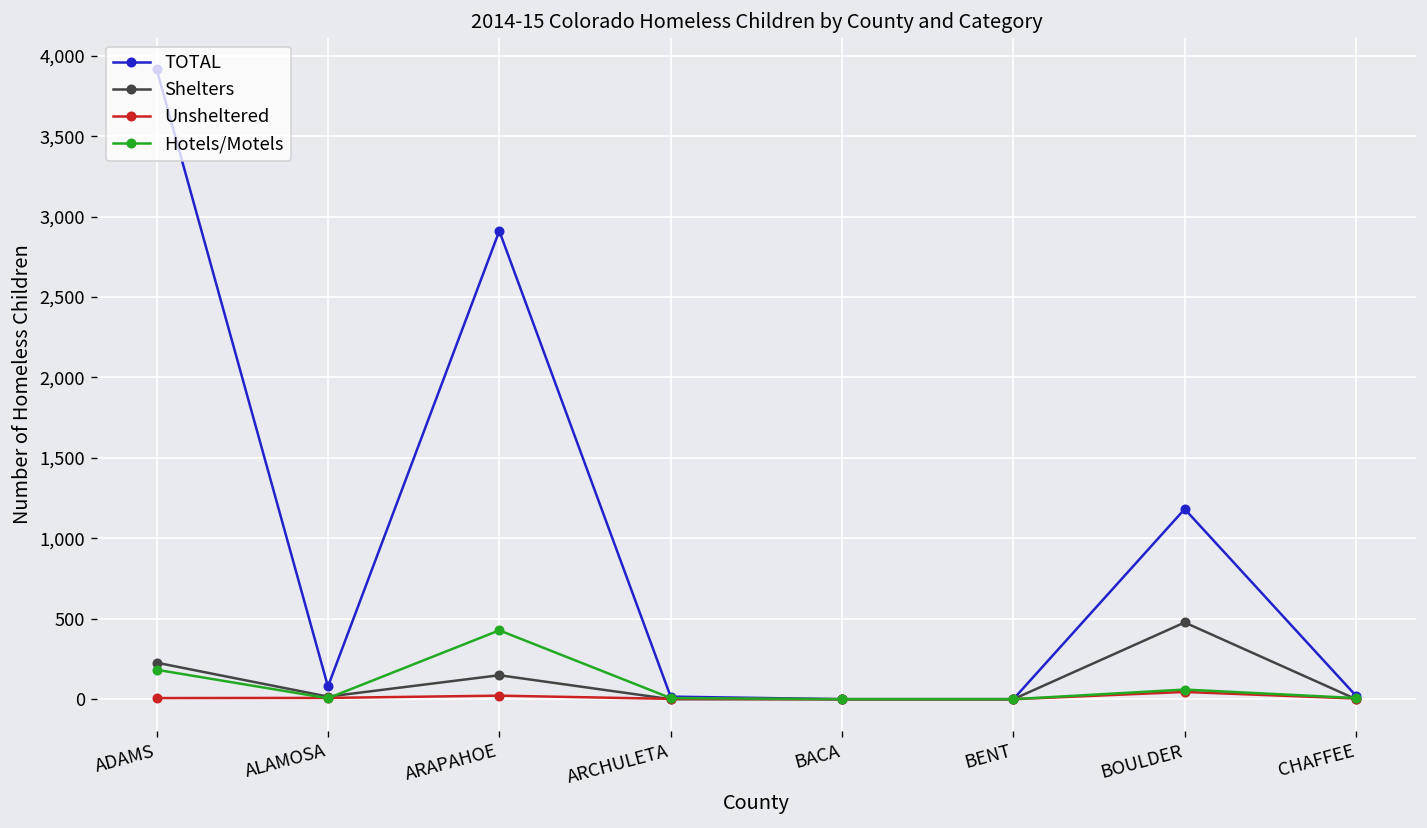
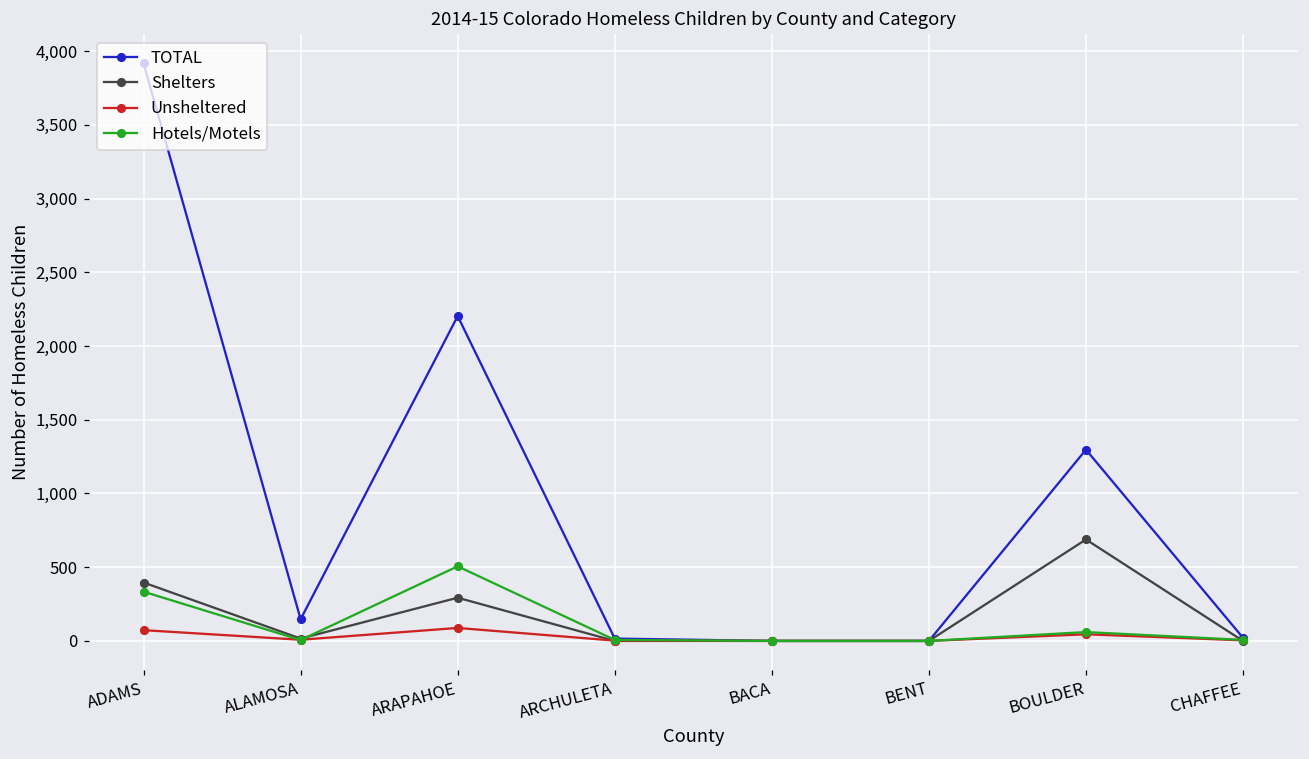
  {
    "TOTAL": {
-     "ALAMOSA": "80",
-     "ARAPAHOE": "2,910",
-     "BOULDER": "1,180"
+     "ALAMOSA": "150",
+     "ARAPAHOE": "2,200",
+     "BOULDER": "1,300"
    },
    "Shelters": {
-     "ADAMS": "230",
-     "ARAPAHOE": "150",
-     "BOULDER": "480"
+     "ADAMS": "400",
+     "ARAPAHOE": "290",
+     "BOULDER": "690"
    },
    "Unsheltered": {
-     "ADAMS": "10",
-     "ARAPAHOE": "20"
+     "ADAMS": "70",
+     "ARAPAHOE": "90"
    },
    "Hotels/Motels": {
-     "ADAMS": "180",
-     "ARAPAHOE": "430"
+     "ADAMS": "330",
+     "ARAPAHOE": "510"
    }
  }
